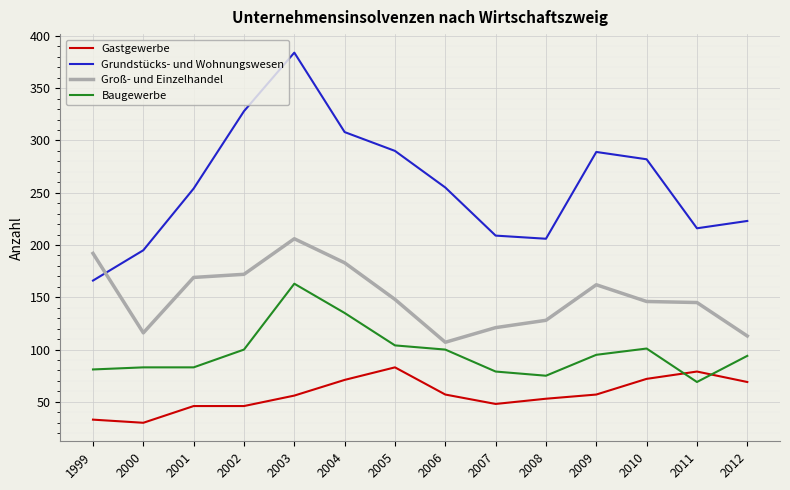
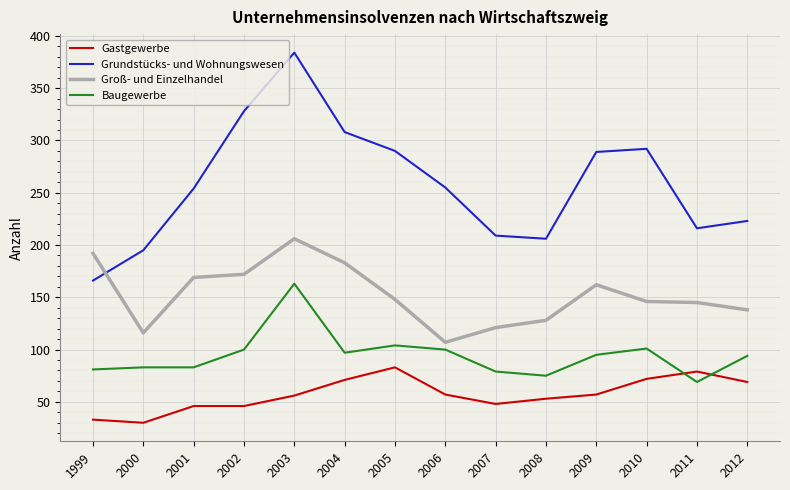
  {
    "Gastgewerbe": {
      "1999": 33,
      "2000": 30,
      "2001": 46,
      "2002": 46,
      "2003": 56,
      "2004": 71,
      "2005": 83,
      "2006": 57,
      "2007": 48,
      "2008": 53,
      "2009": 57,
      "2010": 72,
      "2011": 79,
      "2012": 69
    },
    "Grundstücks- und Wohnungswesen": {
      "1999": 166,
      "2000": 195,
      "2001": 254,
      "2002": 328,
      "2003": 384,
      "2004": 308,
      "2005": 290,
      "2006": 255,
      "2007": 209,
      "2008": 206,
      "2009": 289,
-     "2010": 282,
+     "2010": 292,
      "2011": 216,
      "2012": 223
    },
    "Groß- und Einzelhandel": {
      "1999": 192,
      "2000": 116,
      "2001": 169,
      "2002": 172,
      "2003": 206,
      "2004": 183,
      "2005": 148,
      "2006": 107,
      "2007": 121,
      "2008": 128,
      "2009": 162,
      "2010": 146,
      "2011": 145,
-     "2012": 113
+     "2012": 138
    },
    "Baugewerbe": {
      "1999": 81,
      "2000": 83,
      "2001": 83,
      "2002": 100,
      "2003": 163,
-     "2004": 135,
+     "2004": 97,
      "2005": 104,
      "2006": 100,
      "2007": 79,
      "2008": 75,
      "2009": 95,
      "2010": 101,
      "2011": 69,
      "2012": 94
    }
  }
